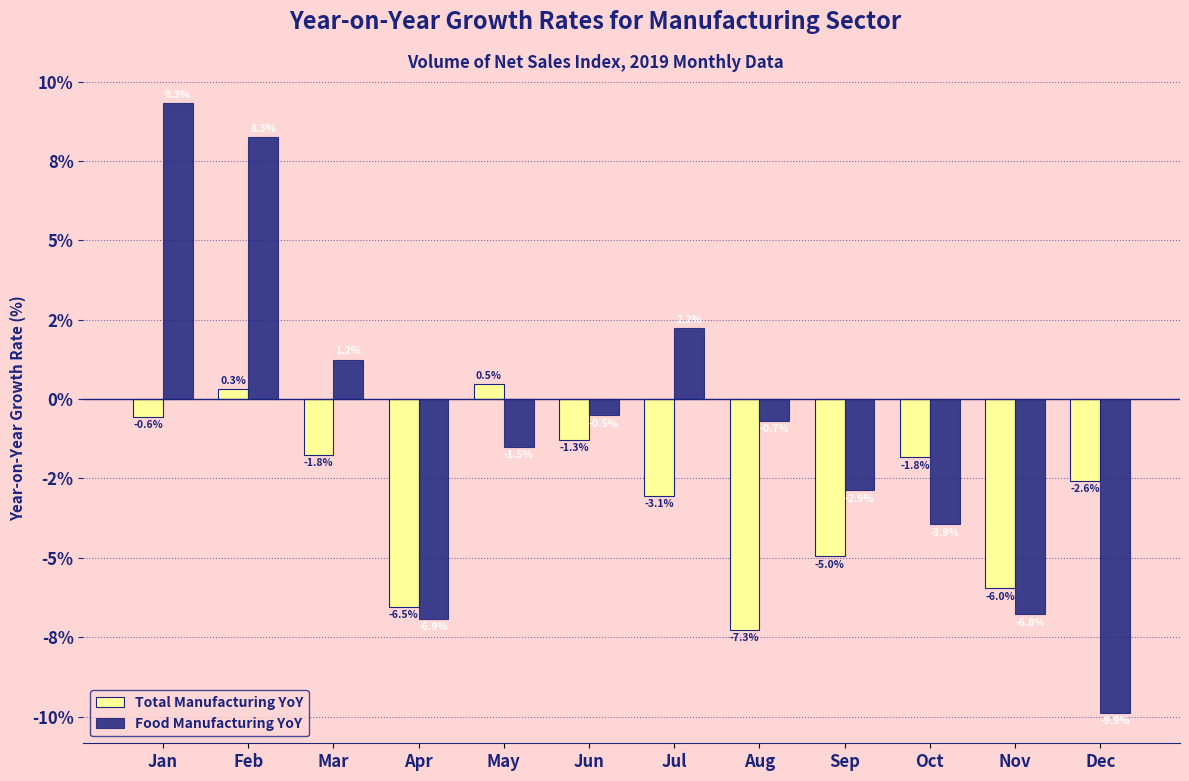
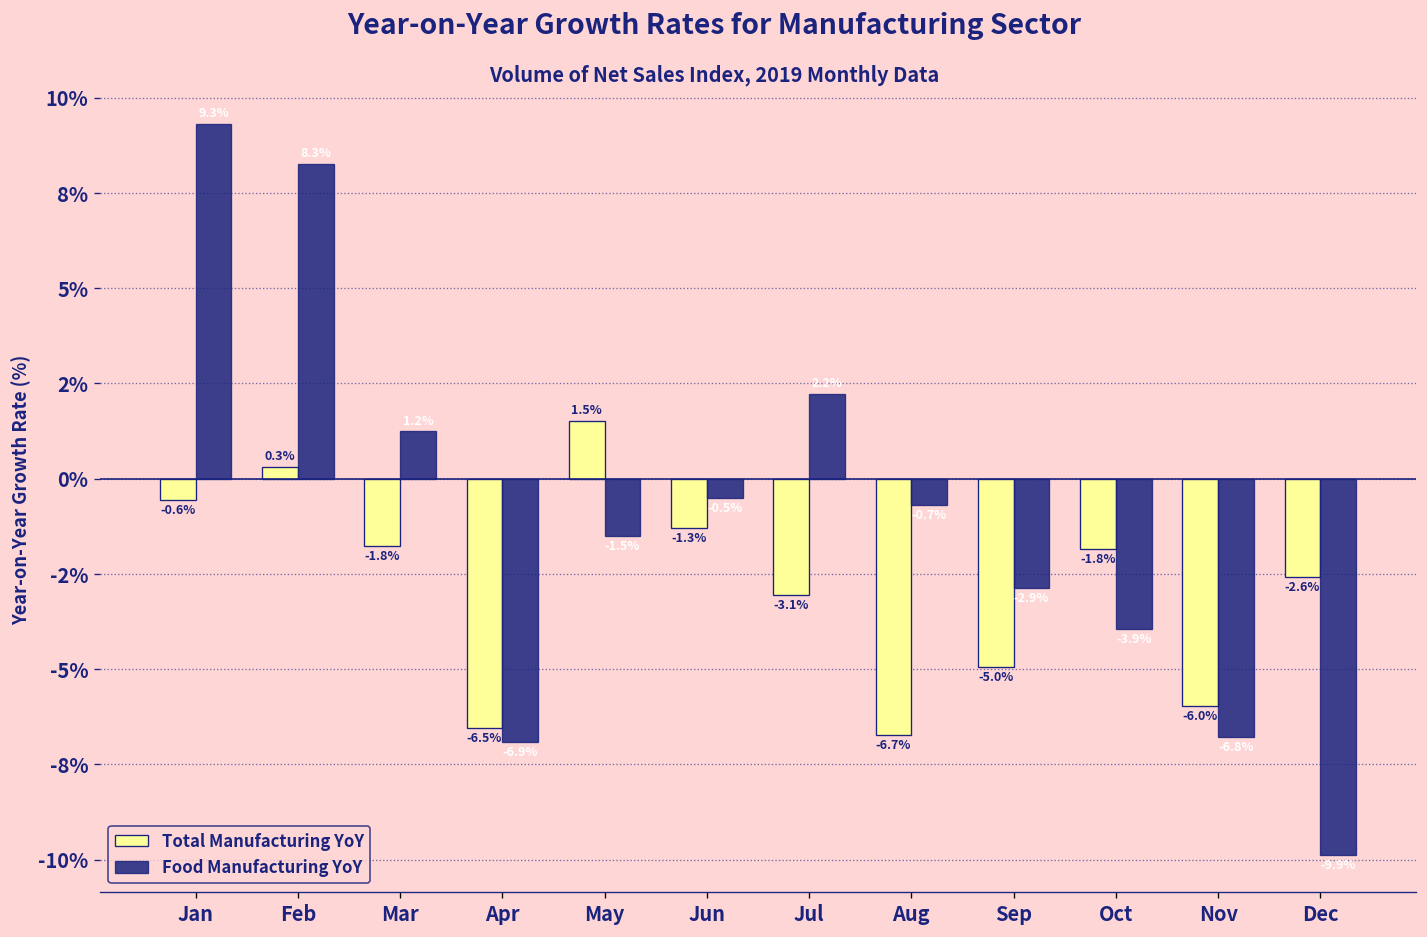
  {
    "Total Manufacturing YoY": {
      "Jan": "-0.6%",
      "Feb": "0.3%",
      "Mar": "-1.8%",
      "Apr": "-6.5%",
-     "May": "0.5%",
+     "May": "1.5%",
      "Jun": "-1.3%",
      "Jul": "-3.1%",
-     "Aug": "-7.3%",
+     "Aug": "-6.7%",
      "Sep": "-5.0%",
      "Oct": "-1.8%",
      "Nov": "-6.0%",
      "Dec": "-2.6%"
    }
  }
